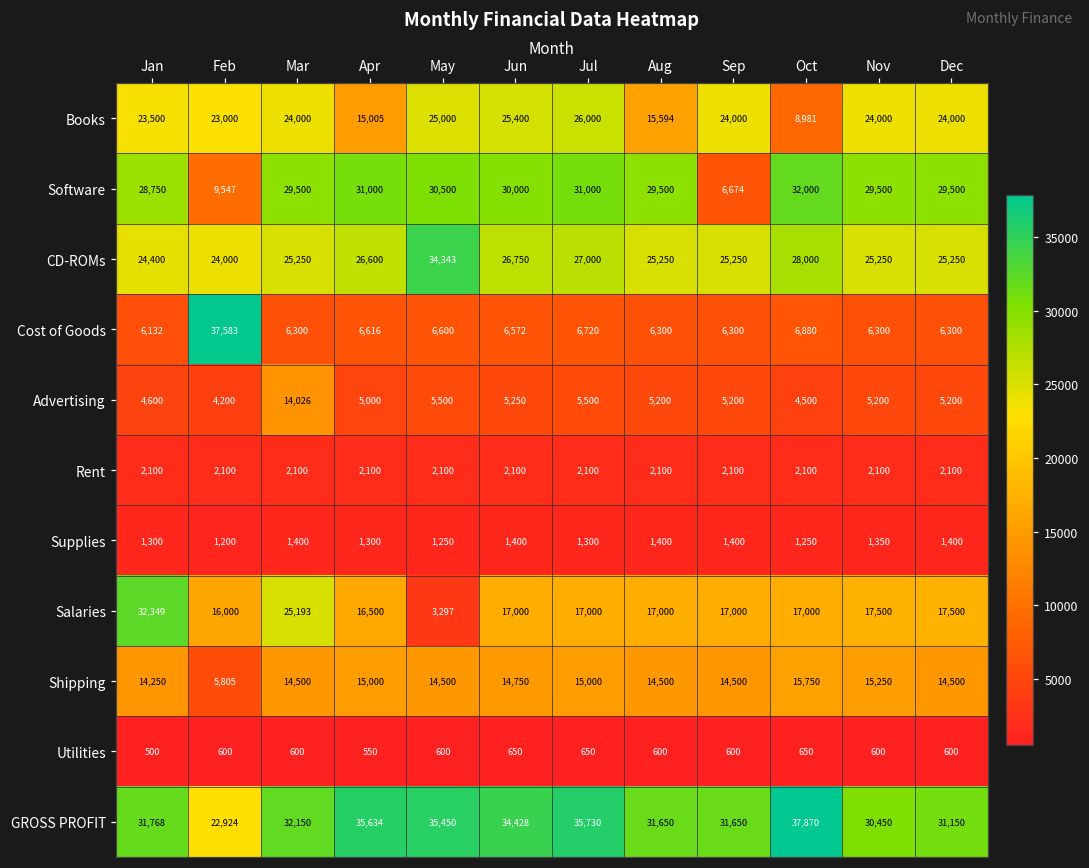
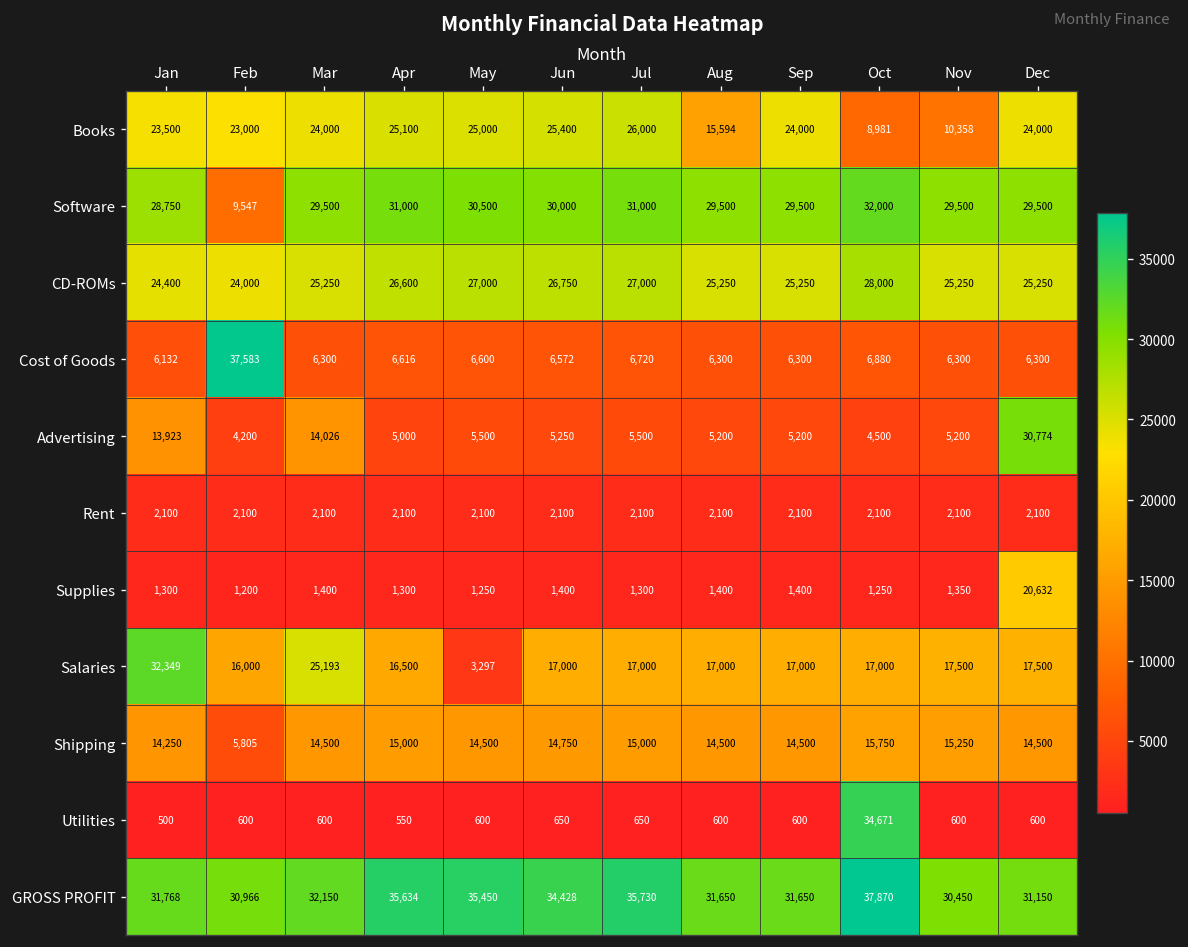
  {
    "Books": {
      "Jan": "23,500",
      "Feb": "23,000",
      "Mar": "24,000",
-     "Apr": "15,005",
+     "Apr": "25,100",
      "May": "25,000",
      "Jun": "25,400",
      "Jul": "26,000",
      "Aug": "15,594",
      "Sep": "24,000",
      "Oct": "8,981",
-     "Nov": "24,000",
+     "Nov": "10,358",
      "Dec": "24,000"
    },
    "Software": {
      "Jan": "28,750",
      "Feb": "9,547",
      "Mar": "29,500",
      "Apr": "31,000",
      "May": "30,500",
      "Jun": "30,000",
      "Jul": "31,000",
      "Aug": "29,500",
-     "Sep": "6,674",
+     "Sep": "29,500",
      "Oct": "32,000",
      "Nov": "29,500",
      "Dec": "29,500"
    },
    "CD-ROMs": {
      "Jan": "24,400",
      "Feb": "24,000",
      "Mar": "25,250",
      "Apr": "26,600",
-     "May": "34,343",
+     "May": "27,000",
      "Jun": "26,750",
      "Jul": "27,000",
      "Aug": "25,250",
      "Sep": "25,250",
      "Oct": "28,000",
      "Nov": "25,250",
      "Dec": "25,250"
    },
    "Cost of Goods": {
      "Jan": "6,132",
      "Feb": "37,583",
      "Mar": "6,300",
      "Apr": "6,616",
      "May": "6,600",
      "Jun": "6,572",
      "Jul": "6,720",
      "Aug": "6,300",
      "Sep": "6,300",
      "Oct": "6,880",
      "Nov": "6,300",
      "Dec": "6,300"
    },
    "Advertising": {
-     "Jan": "4,600",
+     "Jan": "13,923",
      "Feb": "4,200",
      "Mar": "14,026",
      "Apr": "5,000",
      "May": "5,500",
      "Jun": "5,250",
      "Jul": "5,500",
      "Aug": "5,200",
      "Sep": "5,200",
      "Oct": "4,500",
      "Nov": "5,200",
-     "Dec": "5,200"
+     "Dec": "30,774"
    },
    "Rent": {
      "Jan": "2,100",
      "Feb": "2,100",
      "Mar": "2,100",
      "Apr": "2,100",
      "May": "2,100",
      "Jun": "2,100",
      "Jul": "2,100",
      "Aug": "2,100",
      "Sep": "2,100",
      "Oct": "2,100",
      "Nov": "2,100",
      "Dec": "2,100"
    },
    "Supplies": {
      "Jan": "1,300",
      "Feb": "1,200",
      "Mar": "1,400",
      "Apr": "1,300",
      "May": "1,250",
      "Jun": "1,400",
      "Jul": "1,300",
      "Aug": "1,400",
      "Sep": "1,400",
      "Oct": "1,250",
      "Nov": "1,350",
-     "Dec": "1,400"
+     "Dec": "20,632"
    },
    "Salaries": {
      "Jan": "32,349",
      "Feb": "16,000",
      "Mar": "25,193",
      "Apr": "16,500",
      "May": "3,297",
      "Jun": "17,000",
      "Jul": "17,000",
      "Aug": "17,000",
      "Sep": "17,000",
      "Oct": "17,000",
      "Nov": "17,500",
      "Dec": "17,500"
    },
    "Shipping": {
      "Jan": "14,250",
      "Feb": "5,805",
      "Mar": "14,500",
      "Apr": "15,000",
      "May": "14,500",
      "Jun": "14,750",
      "Jul": "15,000",
      "Aug": "14,500",
      "Sep": "14,500",
      "Oct": "15,750",
      "Nov": "15,250",
      "Dec": "14,500"
    },
    "Utilities": {
      "Jan": "500",
      "Feb": "600",
      "Mar": "600",
      "Apr": "550",
      "May": "600",
      "Jun": "650",
      "Jul": "650",
      "Aug": "600",
      "Sep": "600",
-     "Oct": "650",
+     "Oct": "34,671",
      "Nov": "600",
      "Dec": "600"
    },
    "GROSS PROFIT": {
      "Jan": "31,768",
-     "Feb": "22,924",
+     "Feb": "30,966",
      "Mar": "32,150",
      "Apr": "35,634",
      "May": "35,450",
      "Jun": "34,428",
      "Jul": "35,730",
      "Aug": "31,650",
      "Sep": "31,650",
      "Oct": "37,870",
      "Nov": "30,450",
      "Dec": "31,150"
    }
  }
